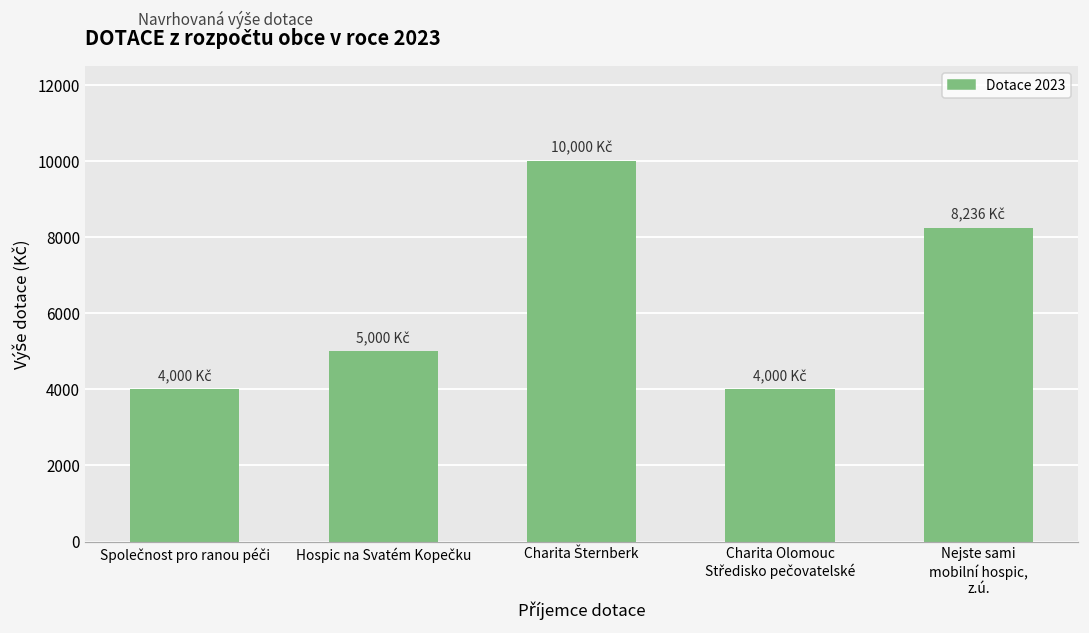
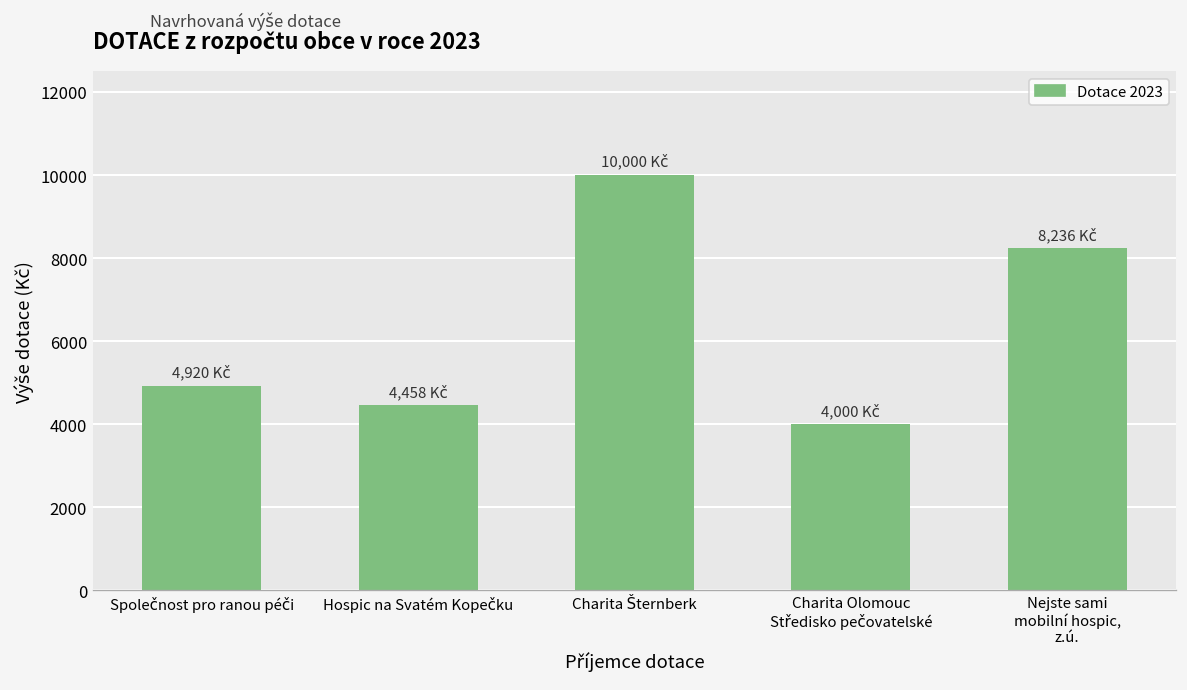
  {
-   "Společnost pro ranou péči": "4,000",
-   "Hospic na Svatém Kopečku": "5,000",
+   "Společnost pro ranou péči": "4,920",
+   "Hospic na Svatém Kopečku": "4,458",
    "Charita Šternberk": "10,000",
    "Charita Olomouc Středisko pečovatelské": "4,000",
    "Nejste sami mobilní hospic, z.ú.": "8,236"
  }
